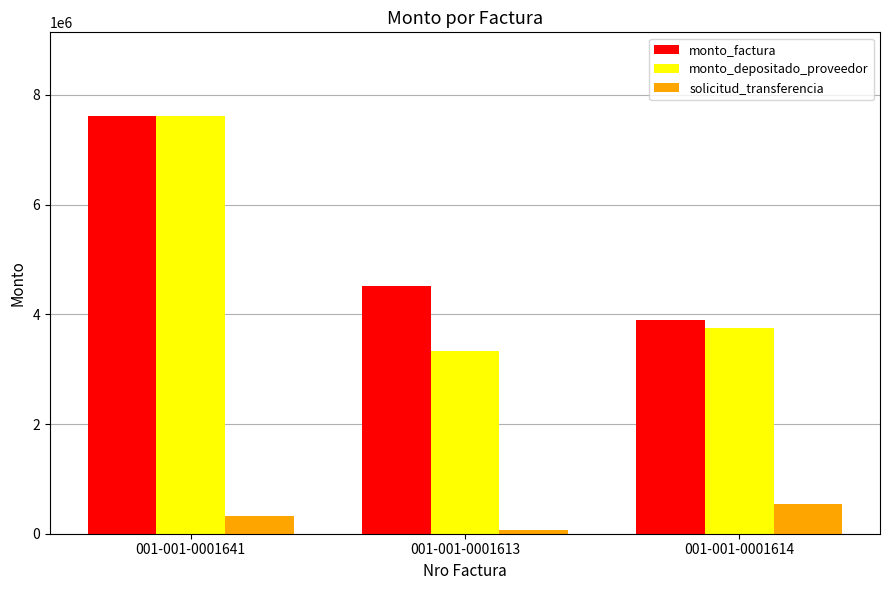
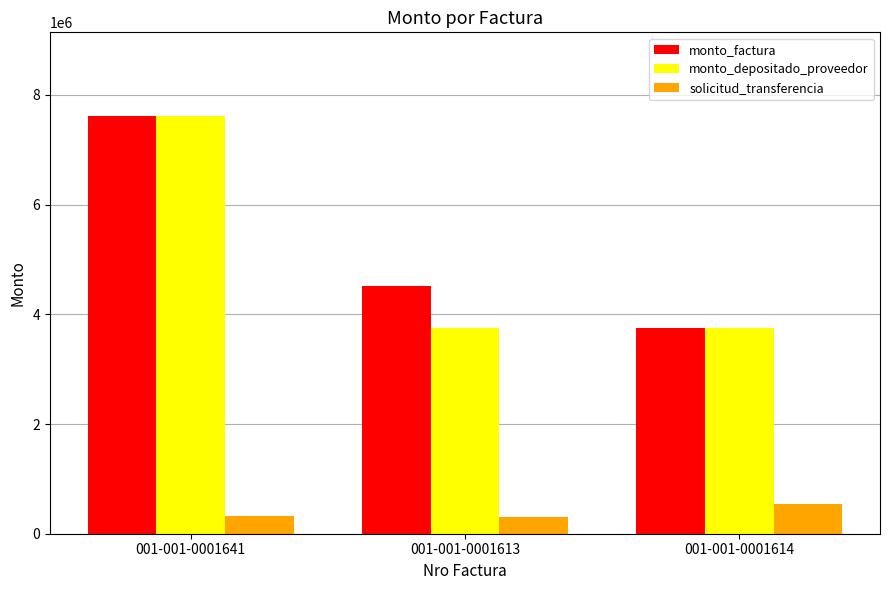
  {
    "monto_factura": {
      "001-001-0001641": 7600000,
      "001-001-0001613": 4500000,
-     "001-001-0001614": 3900000
+     "001-001-0001614": 3700000
    },
    "monto_depositado_proveedor": {
      "001-001-0001641": 7600000,
-     "001-001-0001613": 3300000,
+     "001-001-0001613": 3700000,
      "001-001-0001614": 3700000
    },
    "solicitud_transferencia": {
      "001-001-0001641": 300000,
-     "001-001-0001613": 100000,
+     "001-001-0001613": 300000,
      "001-001-0001614": 500000
    }
  }
